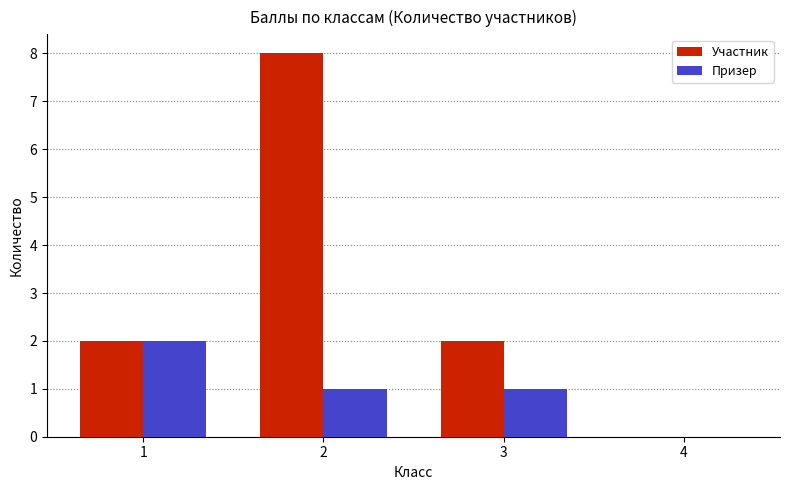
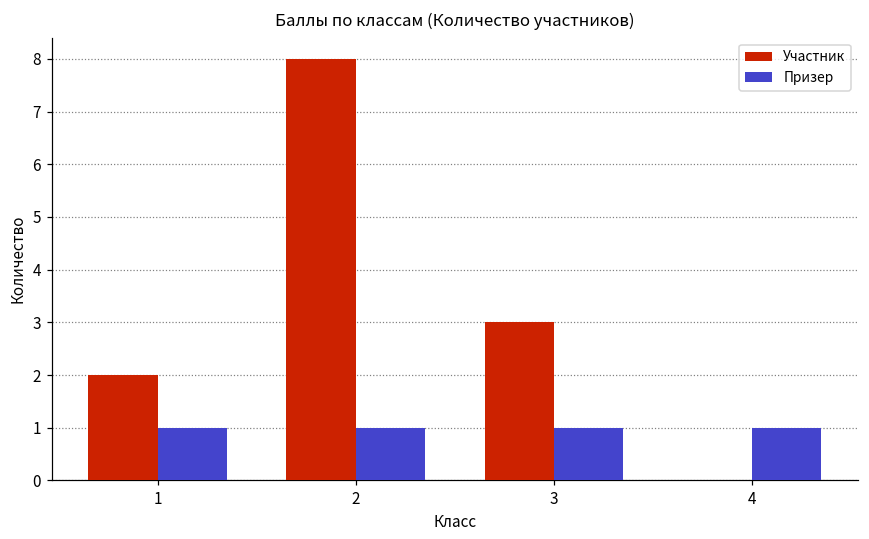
  {
    "Участник": {
      "1": 2,
      "2": 8,
-     "3": 2,
+     "3": 3,
      "4": 0
    },
    "Призер": {
-     "1": 2,
+     "1": 1,
      "2": 1,
      "3": 1,
-     "4": 0
+     "4": 1
    }
  }
